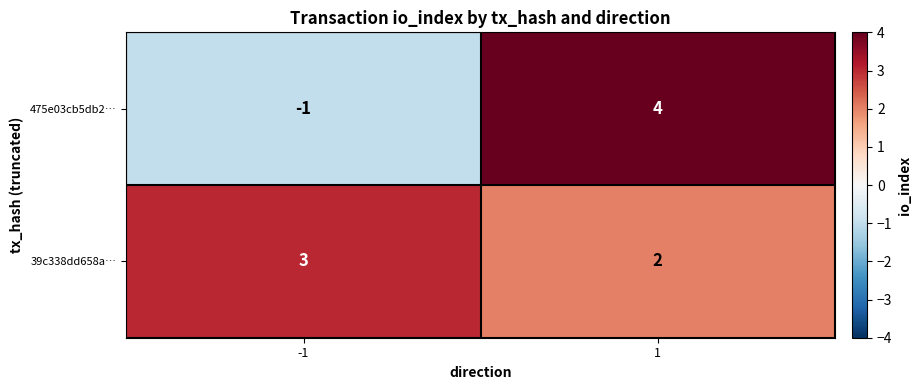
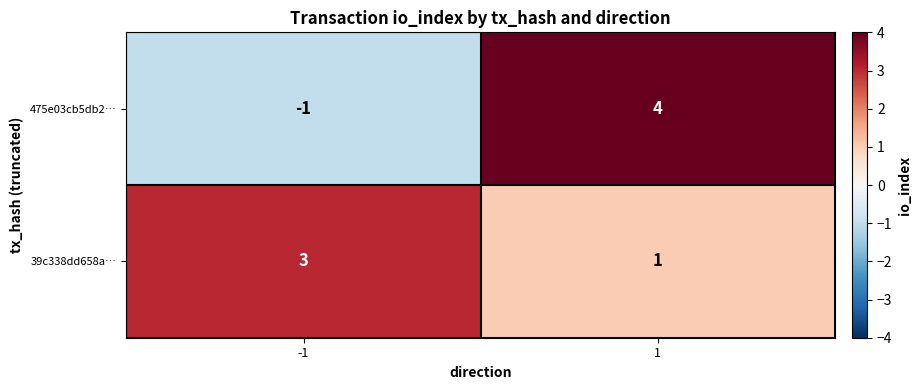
  {
    "475e03cb5db2…": {
      "-1": -1,
      "1": 4
    },
    "39c338dd658a…": {
      "-1": 3,
-     "1": 2
+     "1": 1
    }
  }
